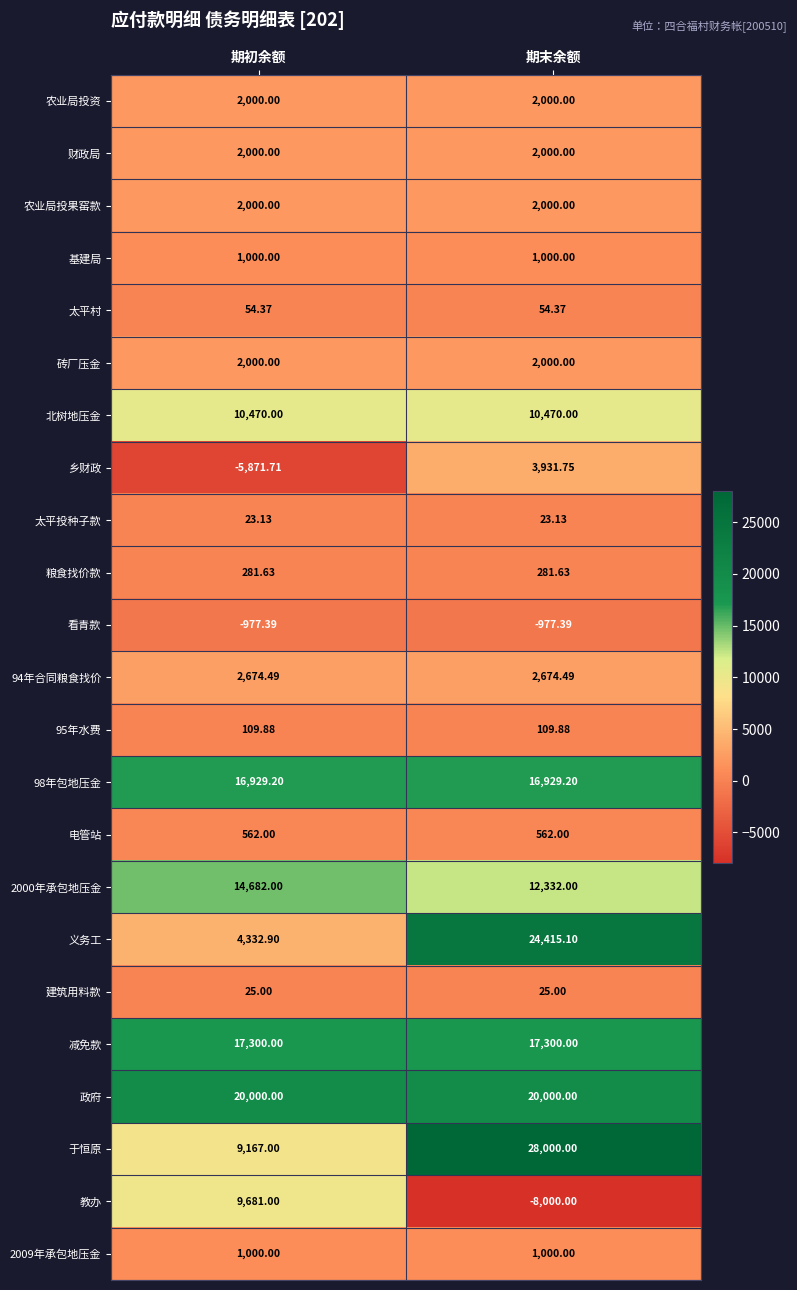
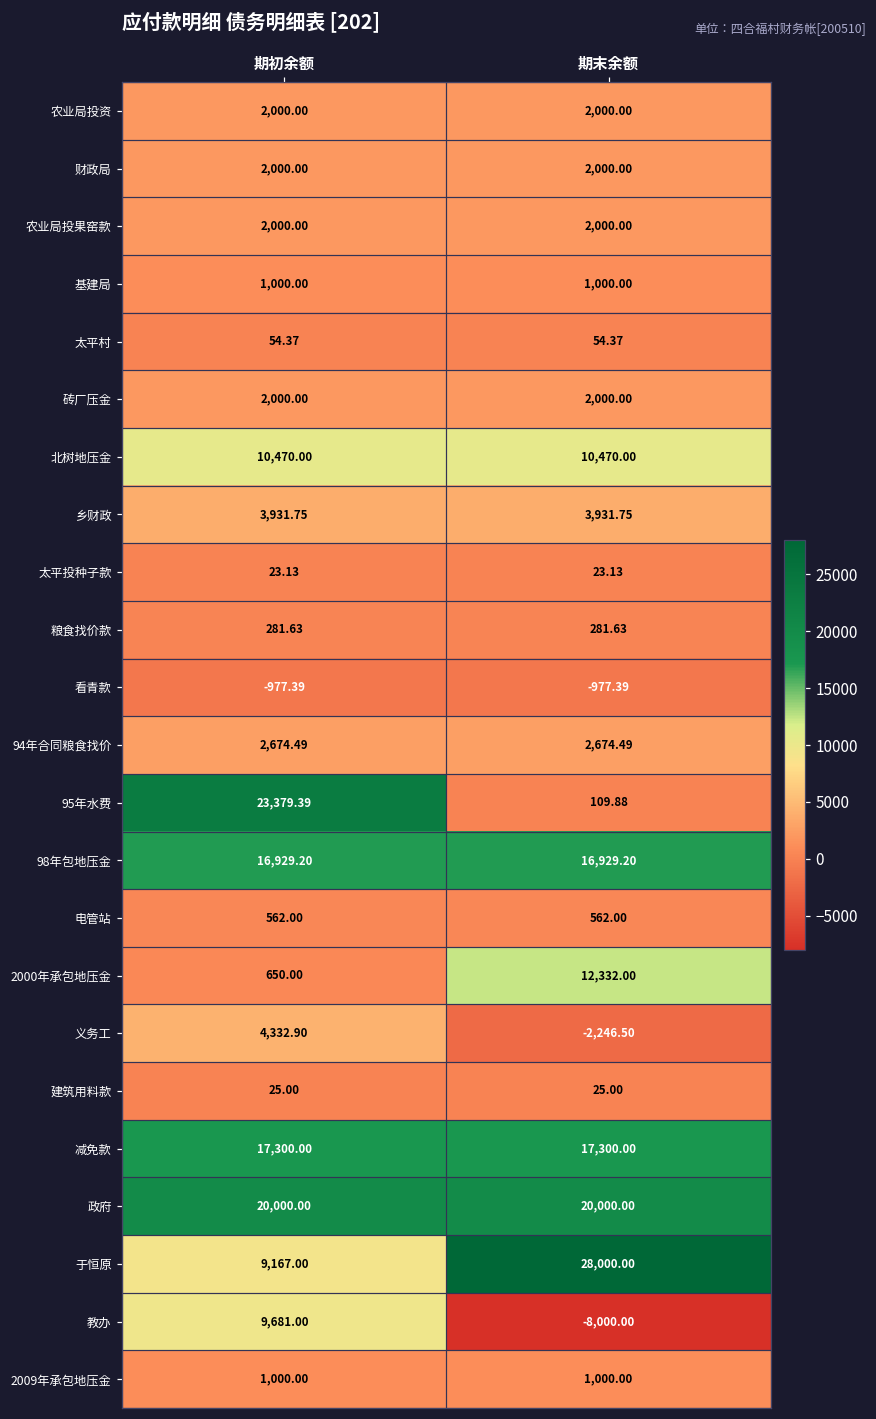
  {
    "农业局投资": {
      "期初余额": "2,000.00",
      "期末余额": "2,000.00"
    },
    "财政局": {
      "期初余额": "2,000.00",
      "期末余额": "2,000.00"
    },
    "农业局投果窑款": {
      "期初余额": "2,000.00",
      "期末余额": "2,000.00"
    },
    "基建局": {
      "期初余额": "1,000.00",
      "期末余额": "1,000.00"
    },
    "太平村": {
      "期初余额": "54.37",
      "期末余额": "54.37"
    },
    "砖厂压金": {
      "期初余额": "2,000.00",
      "期末余额": "2,000.00"
    },
    "北树地压金": {
      "期初余额": "10,470.00",
      "期末余额": "10,470.00"
    },
    "乡财政": {
-     "期初余额": "-5,871.71",
+     "期初余额": "3,931.75",
      "期末余额": "3,931.75"
    },
    "太平投种子款": {
      "期初余额": "23.13",
      "期末余额": "23.13"
    },
    "粮食找价款": {
      "期初余额": "281.63",
      "期末余额": "281.63"
    },
    "看青款": {
      "期初余额": "-977.39",
      "期末余额": "-977.39"
    },
    "94年合同粮食找价": {
      "期初余额": "2,674.49",
      "期末余额": "2,674.49"
    },
    "95年水费": {
-     "期初余额": "109.88",
+     "期初余额": "23,379.39",
      "期末余额": "109.88"
    },
    "98年包地压金": {
      "期初余额": "16,929.20",
      "期末余额": "16,929.20"
    },
    "电管站": {
      "期初余额": "562.00",
      "期末余额": "562.00"
    },
    "2000年承包地压金": {
-     "期初余额": "14,682.00",
+     "期初余额": "650.00",
      "期末余额": "12,332.00"
    },
    "义务工": {
      "期初余额": "4,332.90",
-     "期末余额": "24,415.10"
+     "期末余额": "-2,246.50"
    },
    "建筑用料款": {
      "期初余额": "25.00",
      "期末余额": "25.00"
    },
    "减免款": {
      "期初余额": "17,300.00",
      "期末余额": "17,300.00"
    },
    "政府": {
      "期初余额": "20,000.00",
      "期末余额": "20,000.00"
    },
    "于恒原": {
      "期初余额": "9,167.00",
      "期末余额": "28,000.00"
    },
    "教办": {
      "期初余额": "9,681.00",
      "期末余额": "-8,000.00"
    },
    "2009年承包地压金": {
      "期初余额": "1,000.00",
      "期末余额": "1,000.00"
    }
  }
